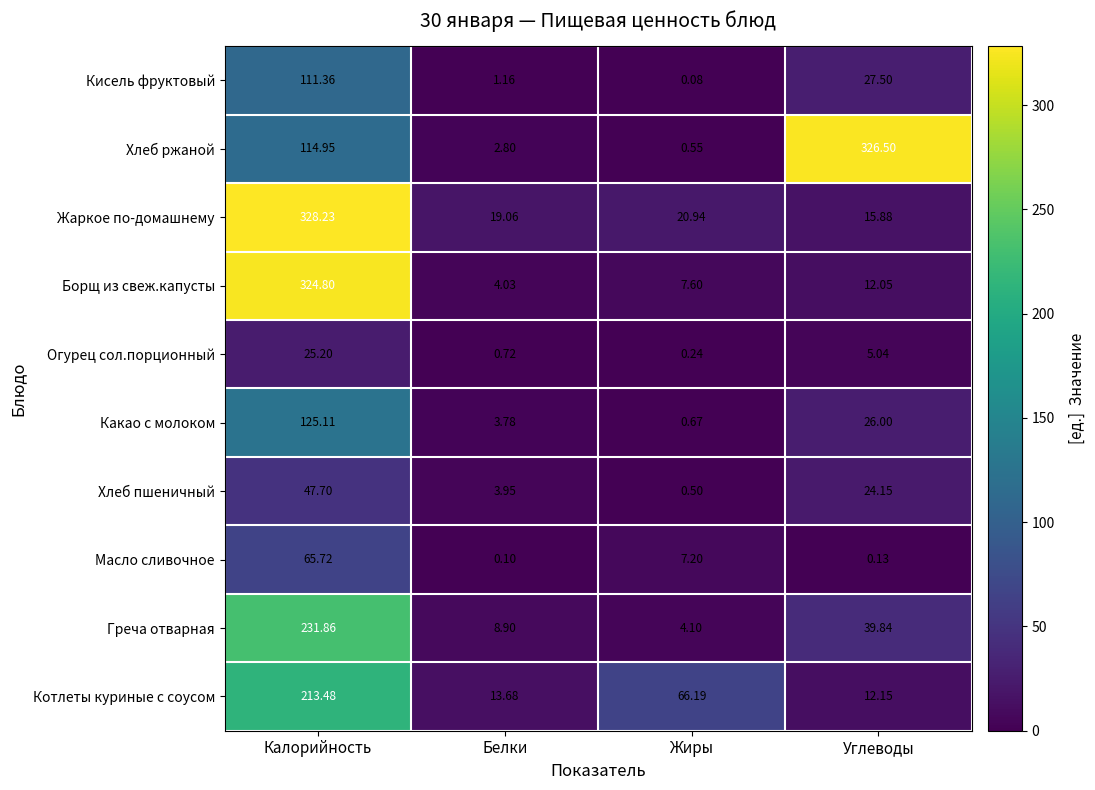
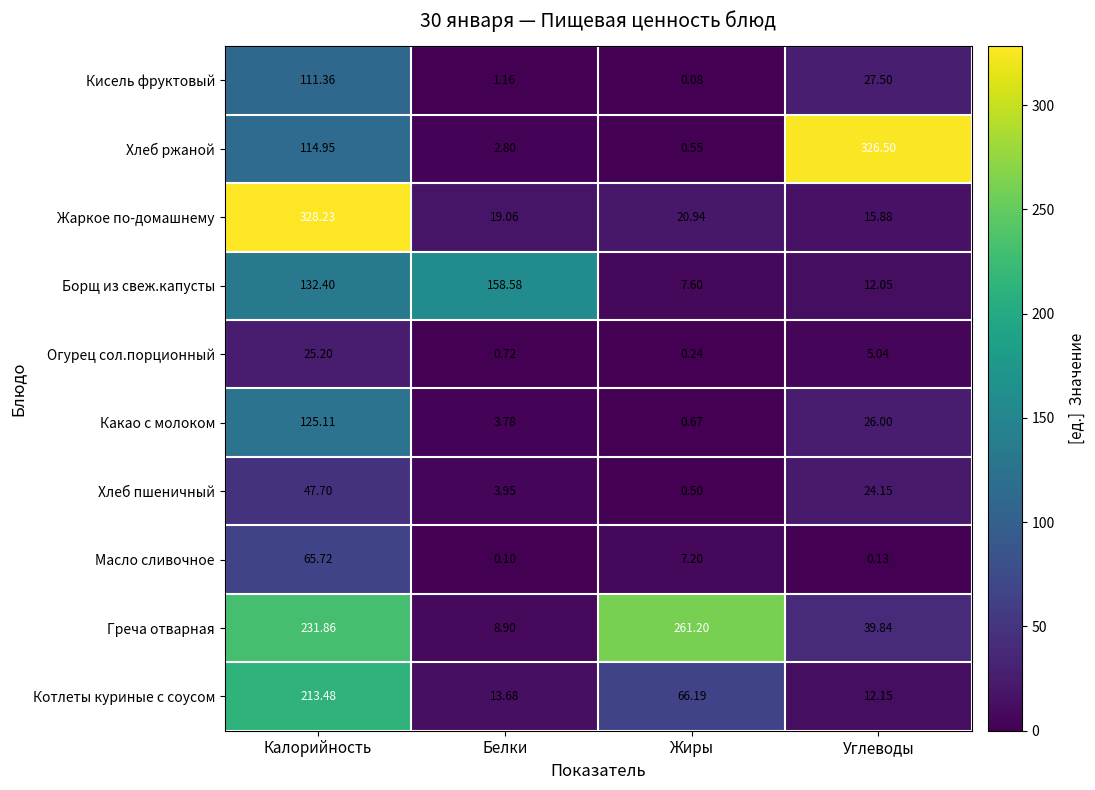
  {
    "Кисель фруктовый": {
      "Калорийность": 111.36,
      "Белки": 1.16,
      "Жиры": 0.08,
      "Углеводы": 27.50
    },
    "Хлеб ржаной": {
      "Калорийность": 114.95,
      "Белки": 2.80,
      "Жиры": 0.55,
      "Углеводы": 326.50
    },
    "Жаркое по-домашнему": {
      "Калорийность": 328.23,
      "Белки": 19.06,
      "Жиры": 20.94,
      "Углеводы": 15.88
    },
    "Борщ из свеж.капусты": {
-     "Калорийность": 324.80,
-     "Белки": 4.03,
+     "Калорийность": 132.40,
+     "Белки": 158.58,
      "Жиры": 7.60,
      "Углеводы": 12.05
    },
    "Огурец сол.порционный": {
      "Калорийность": 25.20,
      "Белки": 0.72,
      "Жиры": 0.24,
      "Углеводы": 5.04
    },
    "Какао с молоком": {
      "Калорийность": 125.11,
      "Белки": 3.78,
      "Жиры": 0.67,
      "Углеводы": 26.00
    },
    "Хлеб пшеничный": {
      "Калорийность": 47.70,
      "Белки": 3.95,
      "Жиры": 0.50,
      "Углеводы": 24.15
    },
    "Масло сливочное": {
      "Калорийность": 65.72,
      "Белки": 0.10,
      "Жиры": 7.20,
      "Углеводы": 0.13
    },
    "Греча отварная": {
      "Калорийность": 231.86,
      "Белки": 8.90,
-     "Жиры": 4.10,
+     "Жиры": 261.20,
      "Углеводы": 39.84
    },
    "Котлеты куриные с соусом": {
      "Калорийность": 213.48,
      "Белки": 13.68,
      "Жиры": 66.19,
      "Углеводы": 12.15
    }
  }
